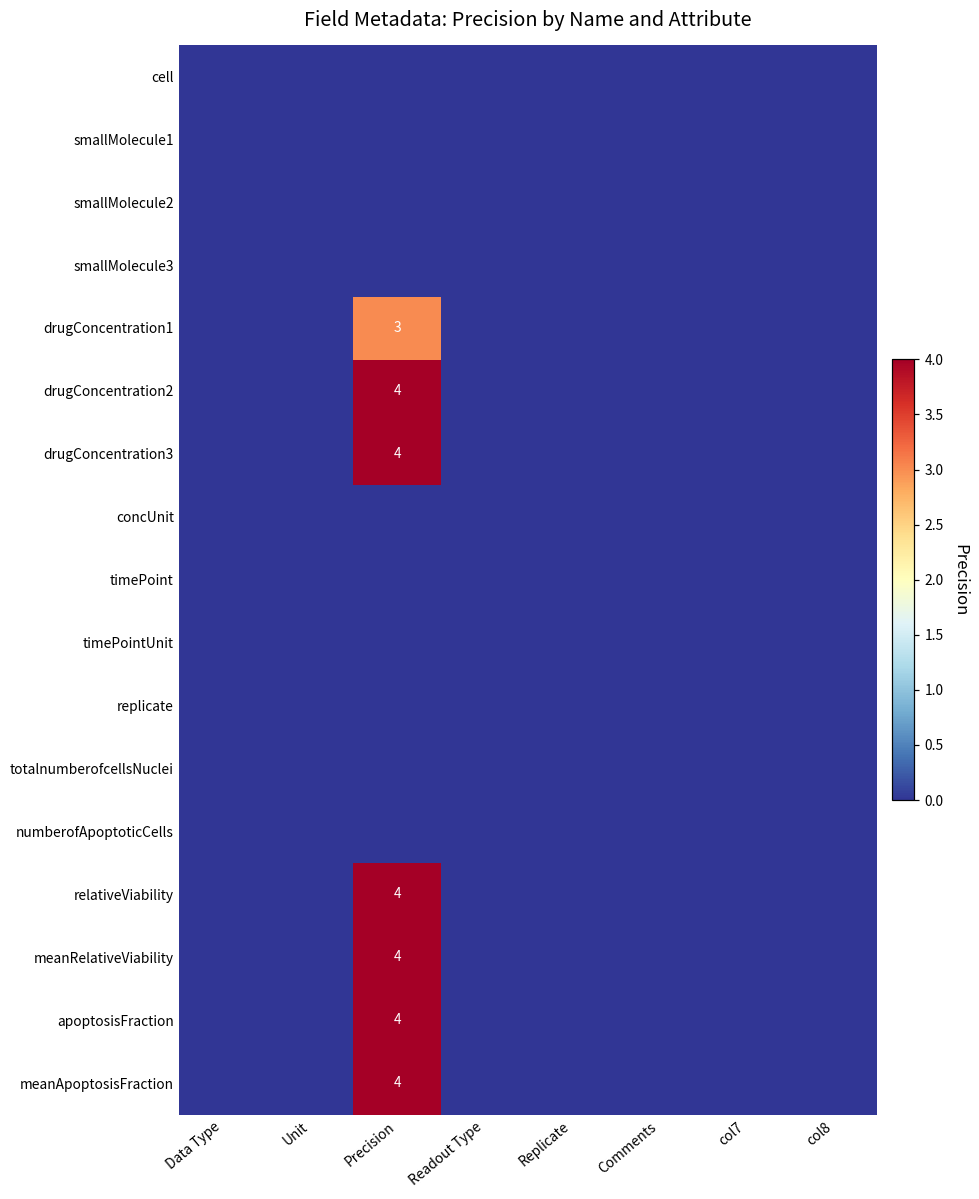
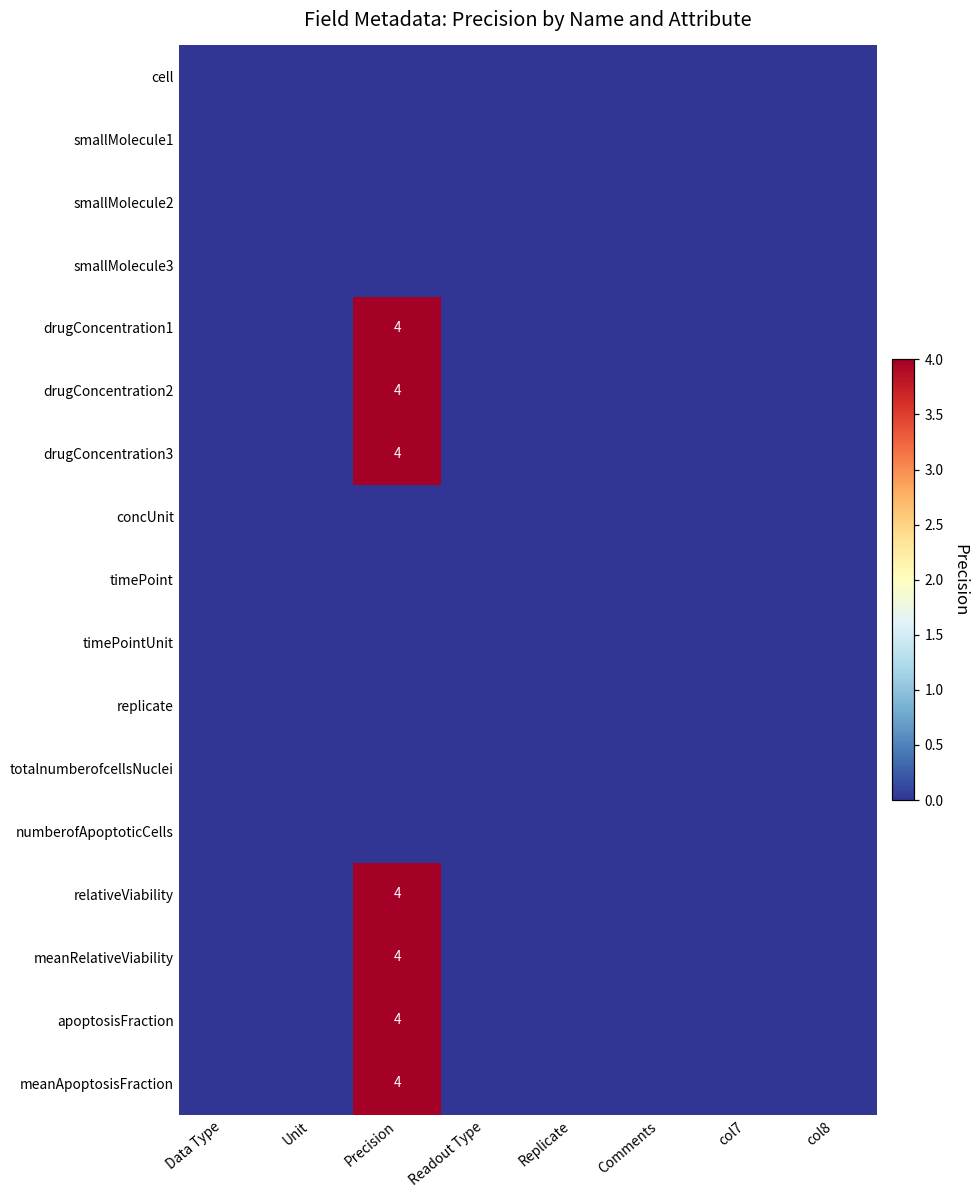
  {
    "drugConcentration1": {
-     "Precision": 3
+     "Precision": 4
    },
    "drugConcentration2": {
      "Precision": 4
    },
    "drugConcentration3": {
      "Precision": 4
    },
    "relativeViability": {
      "Precision": 4
    },
    "meanRelativeViability": {
      "Precision": 4
    },
    "apoptosisFraction": {
      "Precision": 4
    },
    "meanApoptosisFraction": {
      "Precision": 4
    }
  }
